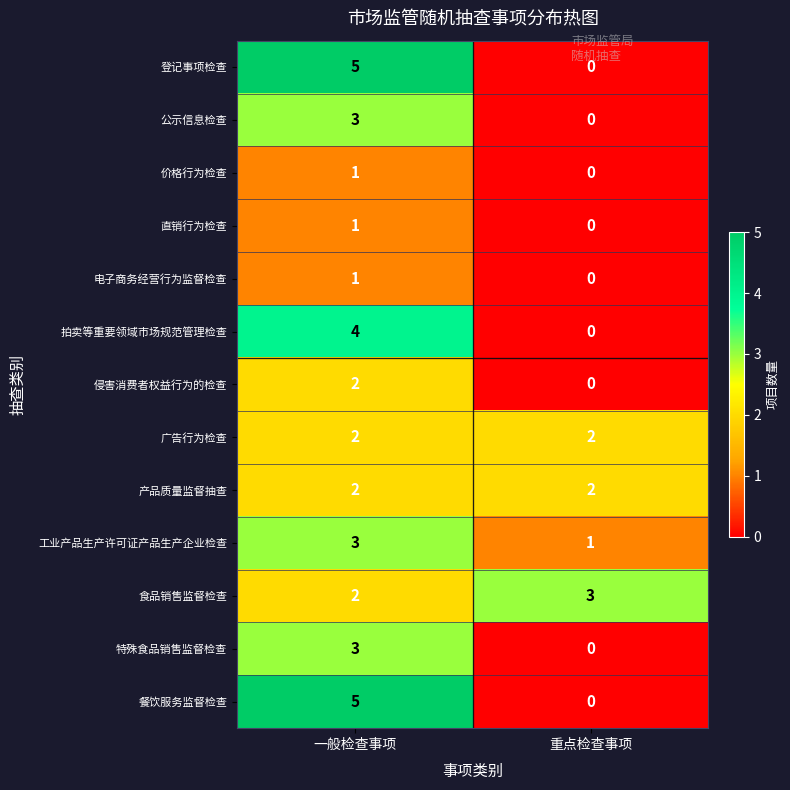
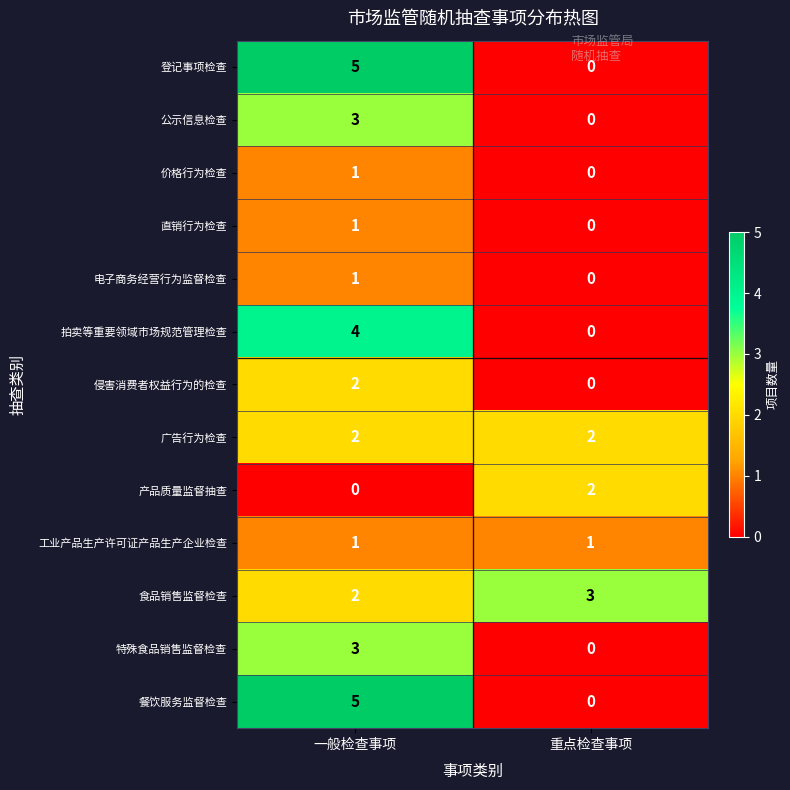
  {
    "登记事项检查": {
      "一般检查事项": 5,
      "重点检查事项": 0
    },
    "公示信息检查": {
      "一般检查事项": 3,
      "重点检查事项": 0
    },
    "价格行为检查": {
      "一般检查事项": 1,
      "重点检查事项": 0
    },
    "直销行为检查": {
      "一般检查事项": 1,
      "重点检查事项": 0
    },
    "电子商务经营行为监督检查": {
      "一般检查事项": 1,
      "重点检查事项": 0
    },
    "拍卖等重要领域市场规范管理检查": {
      "一般检查事项": 4,
      "重点检查事项": 0
    },
    "侵害消费者权益行为的检查": {
      "一般检查事项": 2,
      "重点检查事项": 0
    },
    "广告行为检查": {
      "一般检查事项": 2,
      "重点检查事项": 2
    },
    "产品质量监督抽查": {
-     "一般检查事项": 2,
+     "一般检查事项": 0,
      "重点检查事项": 2
    },
    "工业产品生产许可证产品生产企业检查": {
-     "一般检查事项": 3,
+     "一般检查事项": 1,
      "重点检查事项": 1
    },
    "食品销售监督检查": {
      "一般检查事项": 2,
      "重点检查事项": 3
    },
    "特殊食品销售监督检查": {
      "一般检查事项": 3,
      "重点检查事项": 0
    },
    "餐饮服务监督检查": {
      "一般检查事项": 5,
      "重点检查事项": 0
    }
  }
